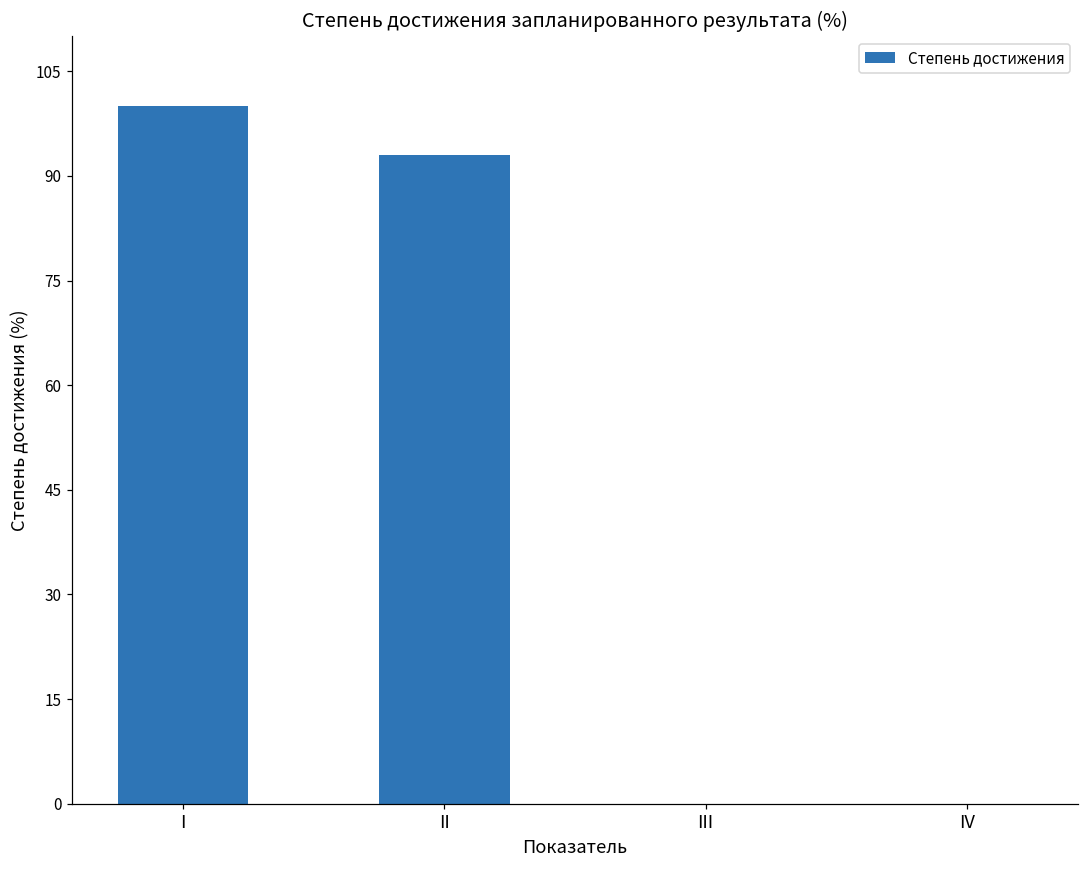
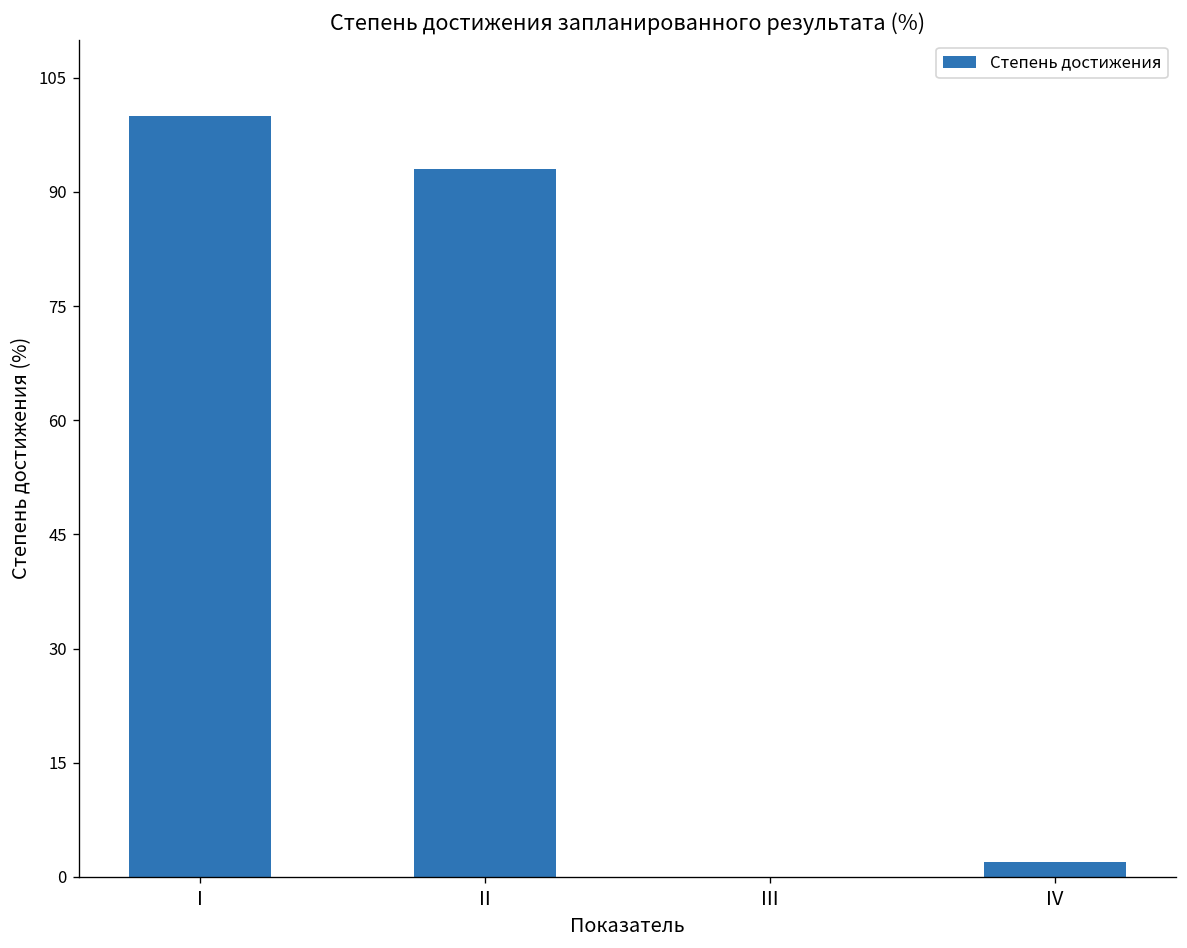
  {
    "I": 100,
    "II": 93,
    "III": 0,
-   "IV": 0
+   "IV": 2
  }
